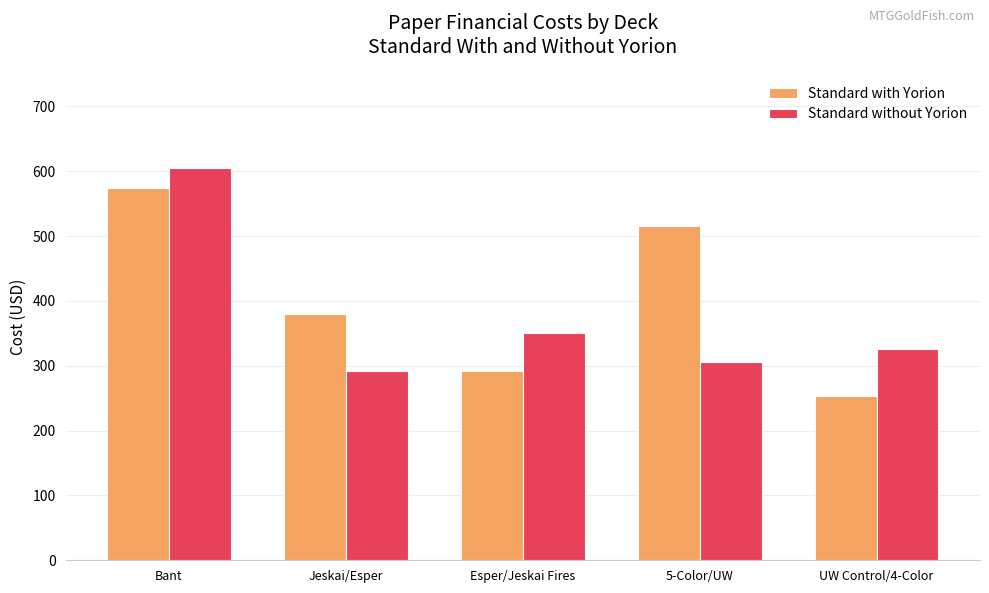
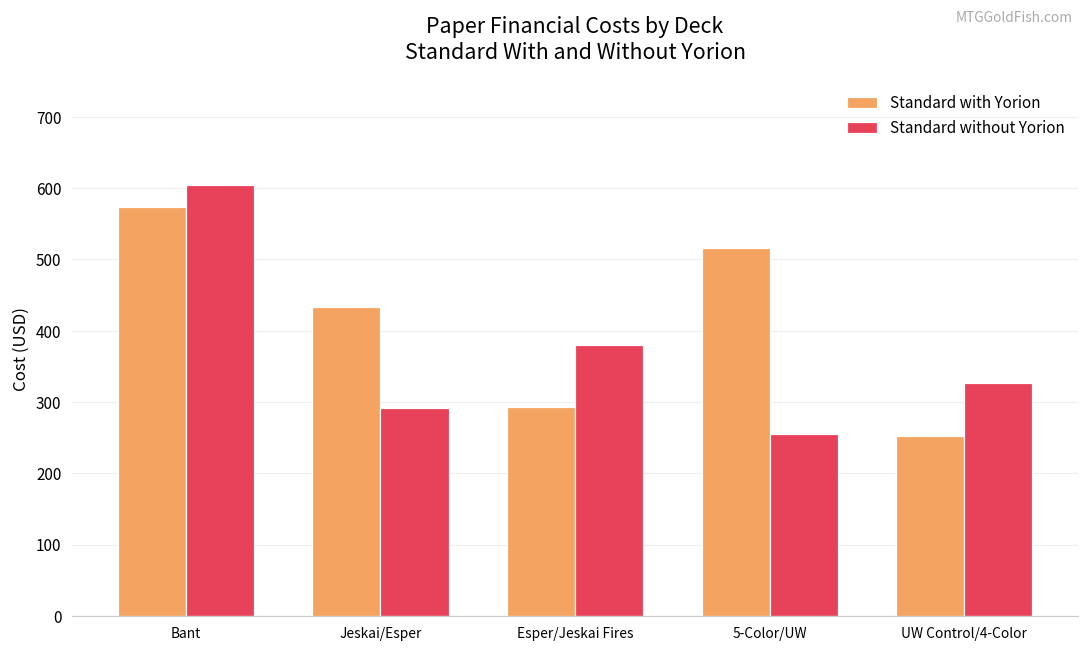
  {
    "Standard with Yorion": {
      "Bant": 570,
-     "Jeskai/Esper": 380,
+     "Jeskai/Esper": 430,
      "Esper/Jeskai Fires": 290,
      "5-Color/UW": 520,
      "UW Control/4-Color": 250
    },
    "Standard without Yorion": {
      "Bant": 600,
      "Jeskai/Esper": 290,
-     "Esper/Jeskai Fires": 350,
-     "5-Color/UW": 310,
+     "Esper/Jeskai Fires": 380,
+     "5-Color/UW": 260,
      "UW Control/4-Color": 330
    }
  }
